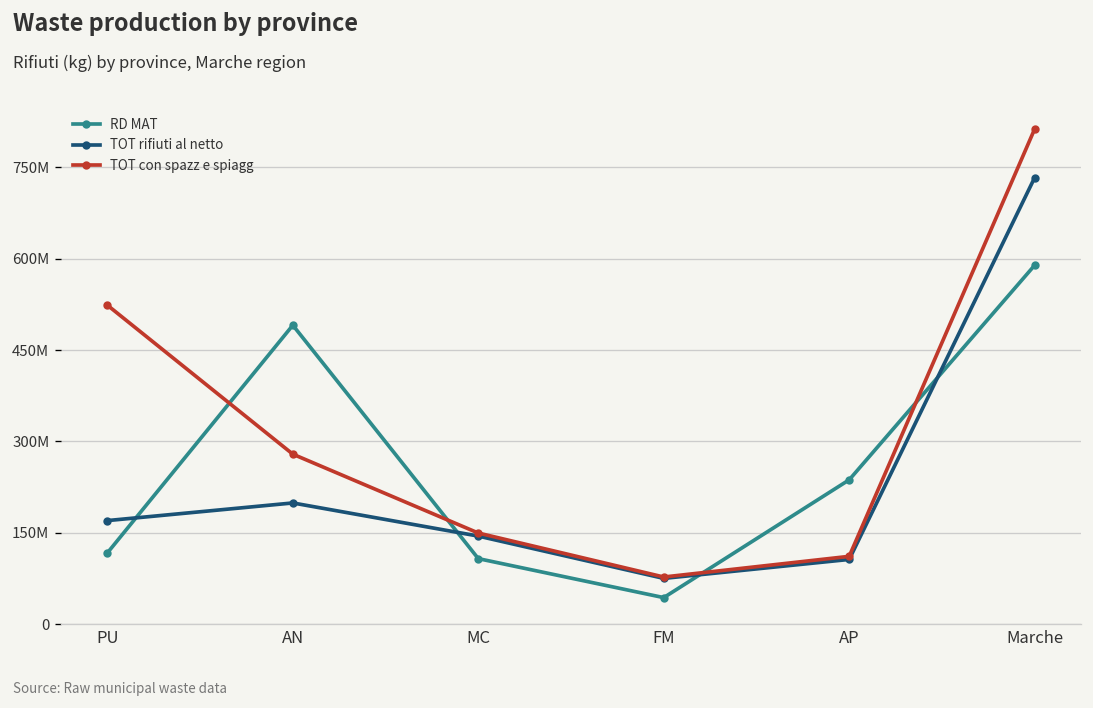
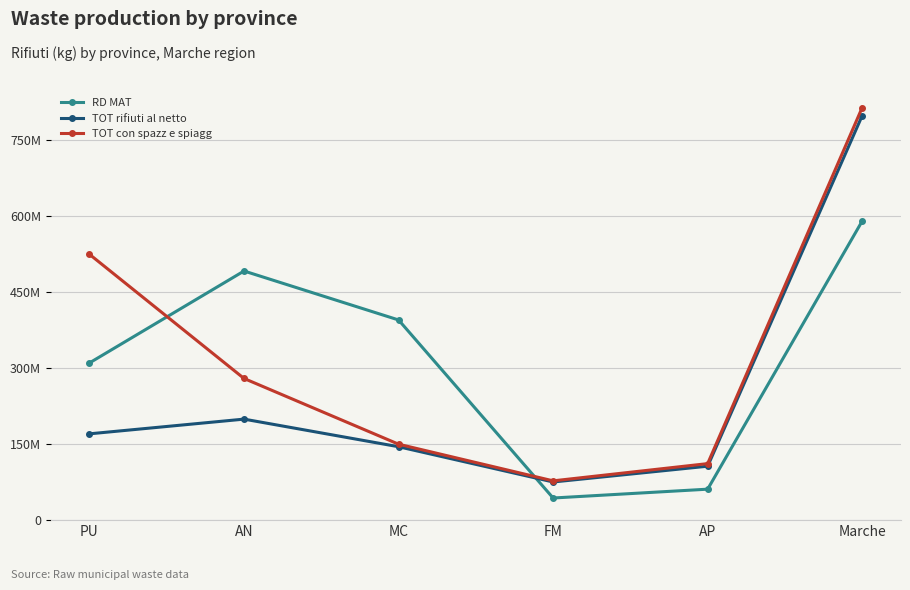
  {
    "RD MAT": {
-     "PU": 120000000,
+     "PU": 310000000,
      "AN": 490000000,
-     "MC": 110000000,
+     "MC": 390000000,
      "FM": 40000000,
-     "AP": 240000000,
+     "AP": 60000000,
      "Marche": 590000000
    },
    "TOT rifiuti al netto": {
      "PU": 170000000,
      "AN": 200000000,
      "AP": 110000000,
-     "Marche": 730000000
+     "Marche": 800000000
    },
    "TOT con spazz e spiagg": {
      "PU": 520000000,
      "AN": 280000000,
      "AP": 110000000,
      "Marche": 810000000
    }
  }
